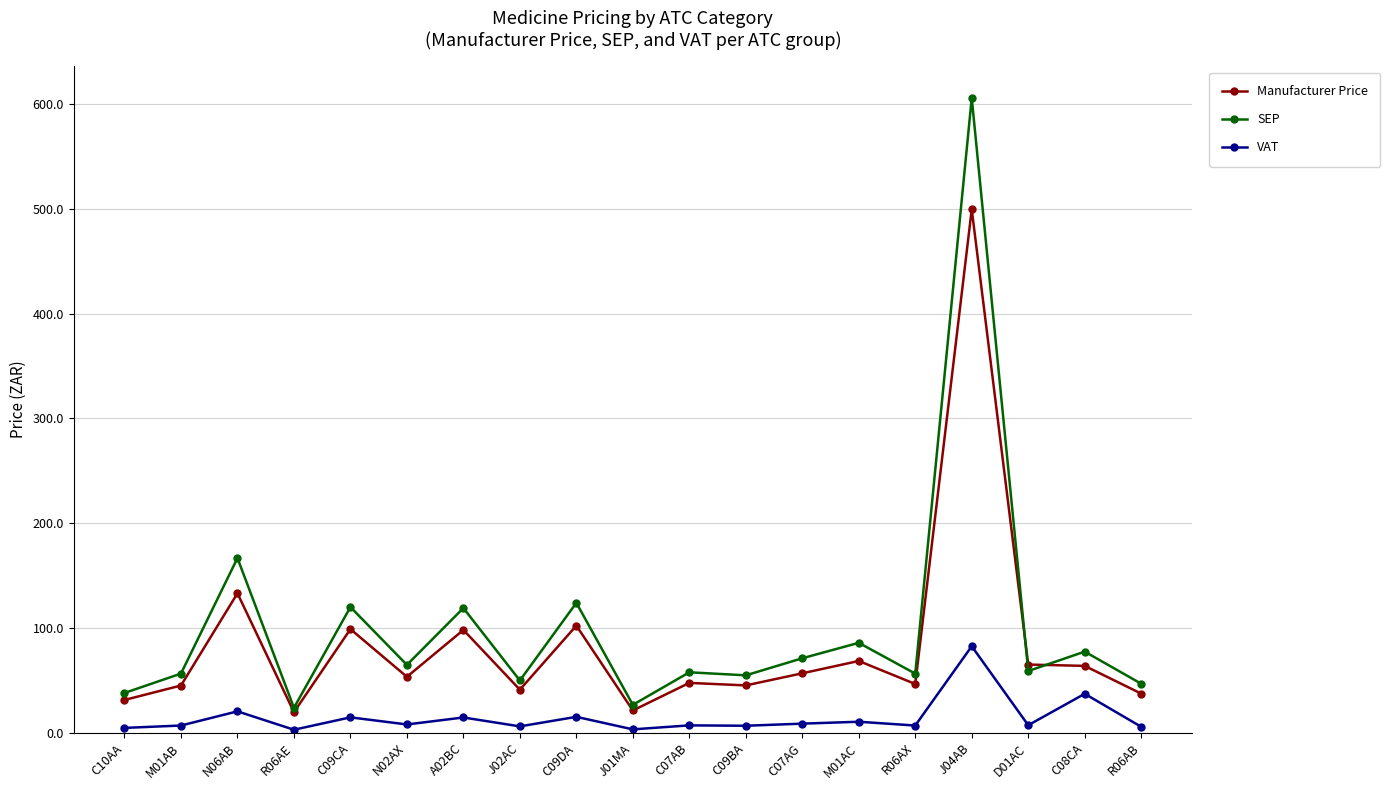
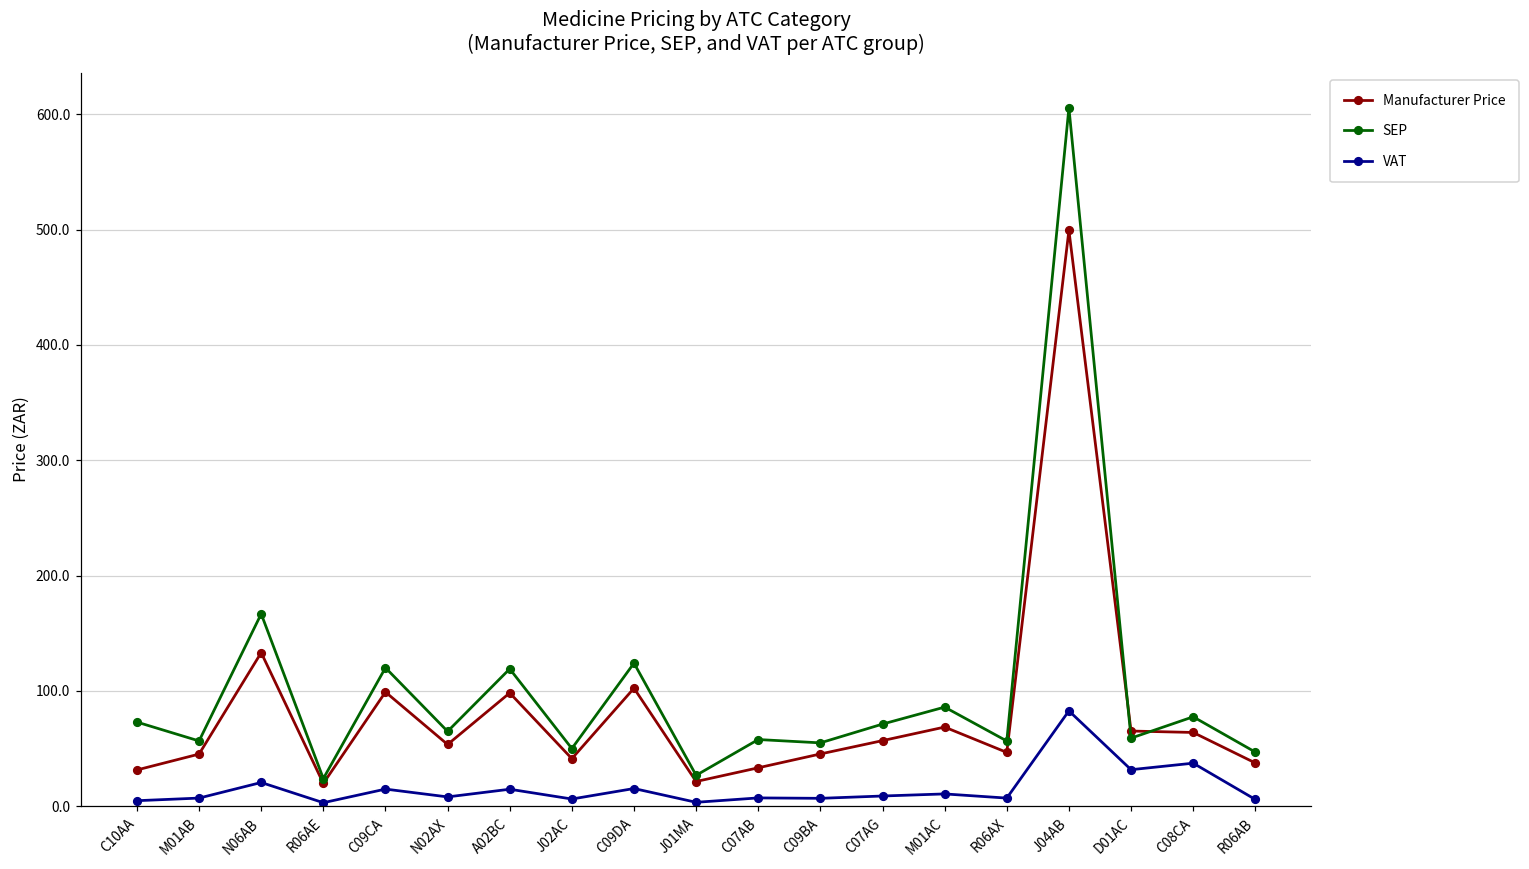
  {
    "Manufacturer Price": {
      "C10AA": 31,
      "M01AB": 45,
      "N06AB": 133,
      "R06AE": 20,
      "C09CA": 99,
      "N02AX": 53,
      "A02BC": 98,
      "J02AC": 41,
      "C09DA": 102,
      "J01MA": 21,
-     "C07AB": 48,
+     "C07AB": 33,
      "C09BA": 45,
      "C07AG": 57,
      "M01AC": 69,
      "R06AX": 47,
      "J04AB": 499,
      "D01AC": 65,
      "C08CA": 64,
      "R06AB": 37
    },
    "SEP": {
-     "C10AA": 38,
+     "C10AA": 73,
      "M01AB": 57,
      "N06AB": 167,
      "R06AE": 24,
      "C09CA": 120,
      "N02AX": 65,
      "A02BC": 119,
      "J02AC": 50,
      "C09DA": 124,
      "J01MA": 27,
      "C07AB": 58,
      "C09BA": 55,
      "C07AG": 71,
      "M01AC": 86,
      "R06AX": 56,
      "J04AB": 606,
      "D01AC": 59,
      "C08CA": 77,
      "R06AB": 47
    },
    "VAT": {
      "C10AA": 5,
      "M01AB": 7,
      "N06AB": 20,
      "R06AE": 3,
      "C09CA": 15,
      "N02AX": 8,
      "A02BC": 15,
      "J02AC": 6,
      "C09DA": 15,
      "J01MA": 3,
      "C07AB": 7,
      "C09BA": 7,
      "C07AG": 9,
      "M01AC": 11,
      "R06AX": 7,
      "J04AB": 83,
-     "D01AC": 7,
+     "D01AC": 32,
      "C08CA": 37,
      "R06AB": 6
    }
  }
